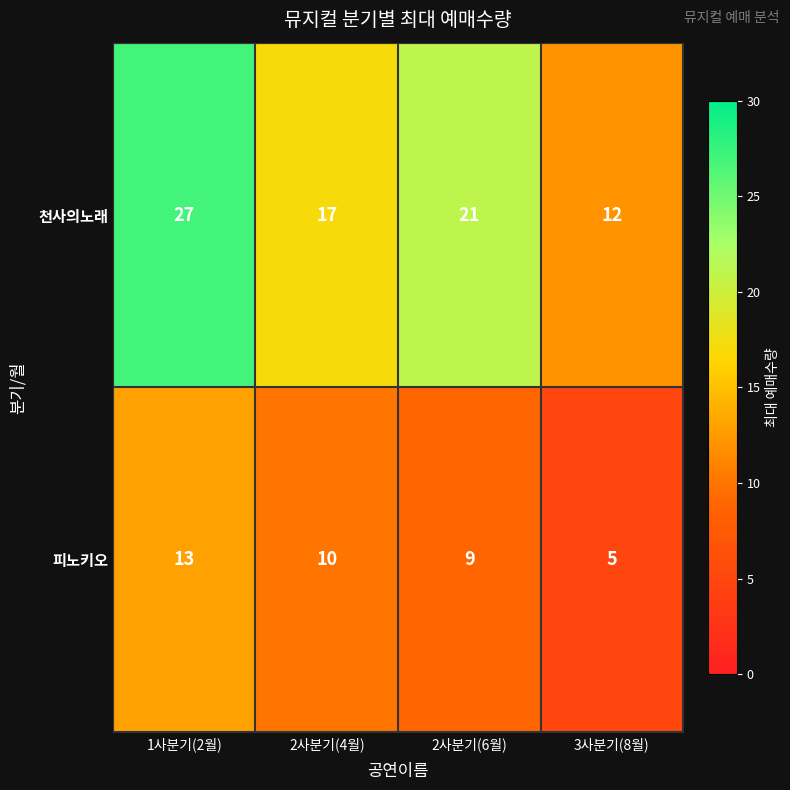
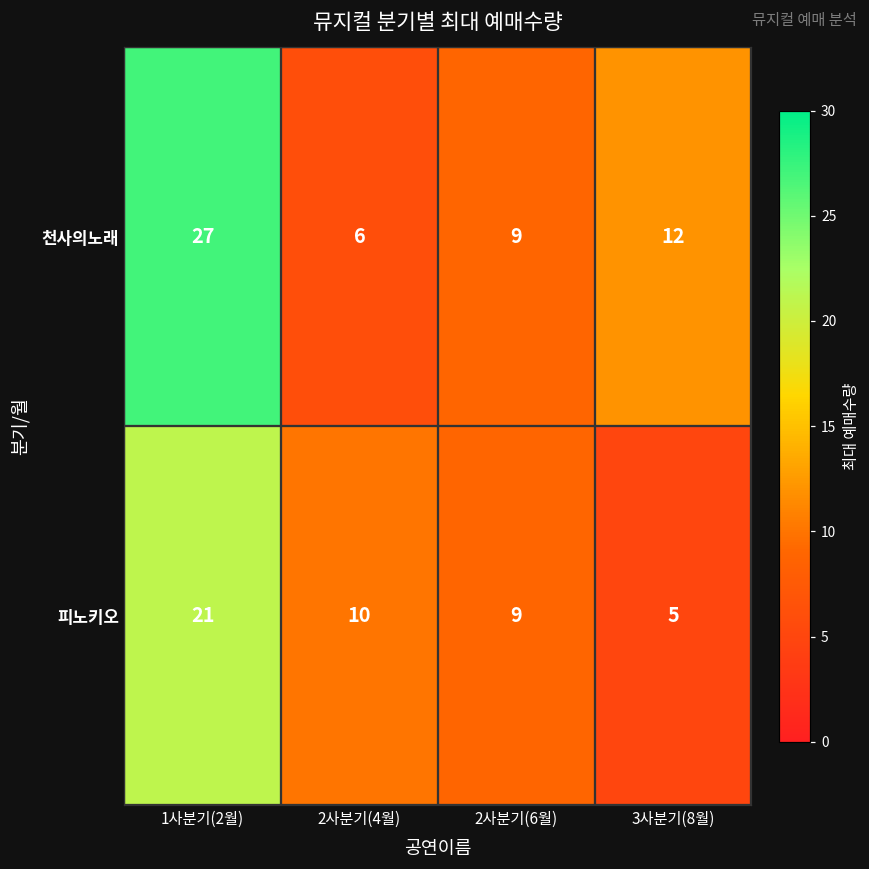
  {
    "천사의노래": {
      "1사분기(2월)": 27,
-     "2사분기(4월)": 17,
-     "2사분기(6월)": 21,
+     "2사분기(4월)": 6,
+     "2사분기(6월)": 9,
      "3사분기(8월)": 12
    },
    "피노키오": {
-     "1사분기(2월)": 13,
+     "1사분기(2월)": 21,
      "2사분기(4월)": 10,
      "2사분기(6월)": 9,
      "3사분기(8월)": 5
    }
  }
